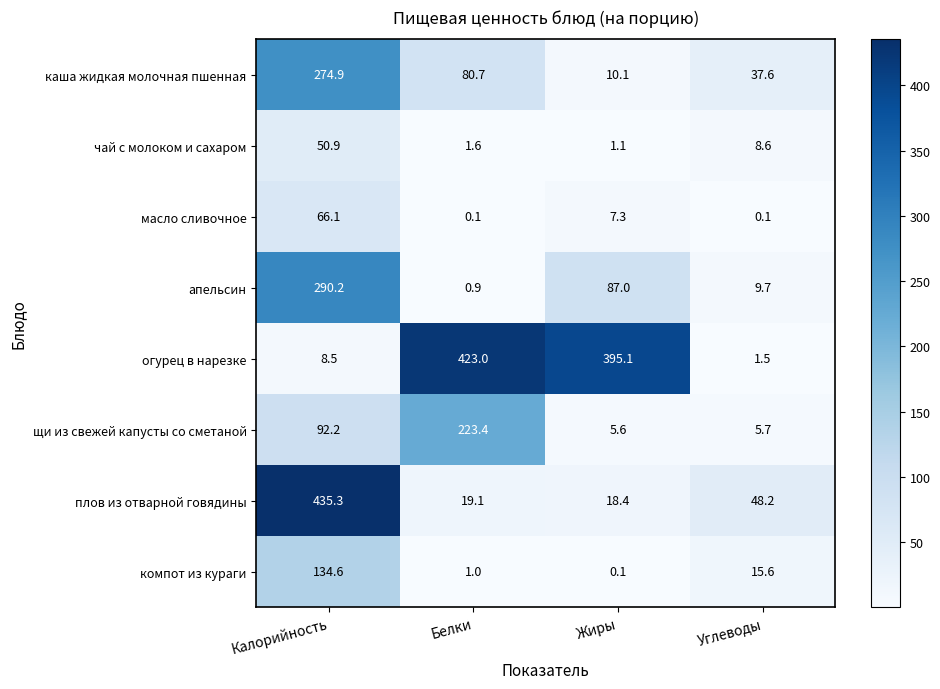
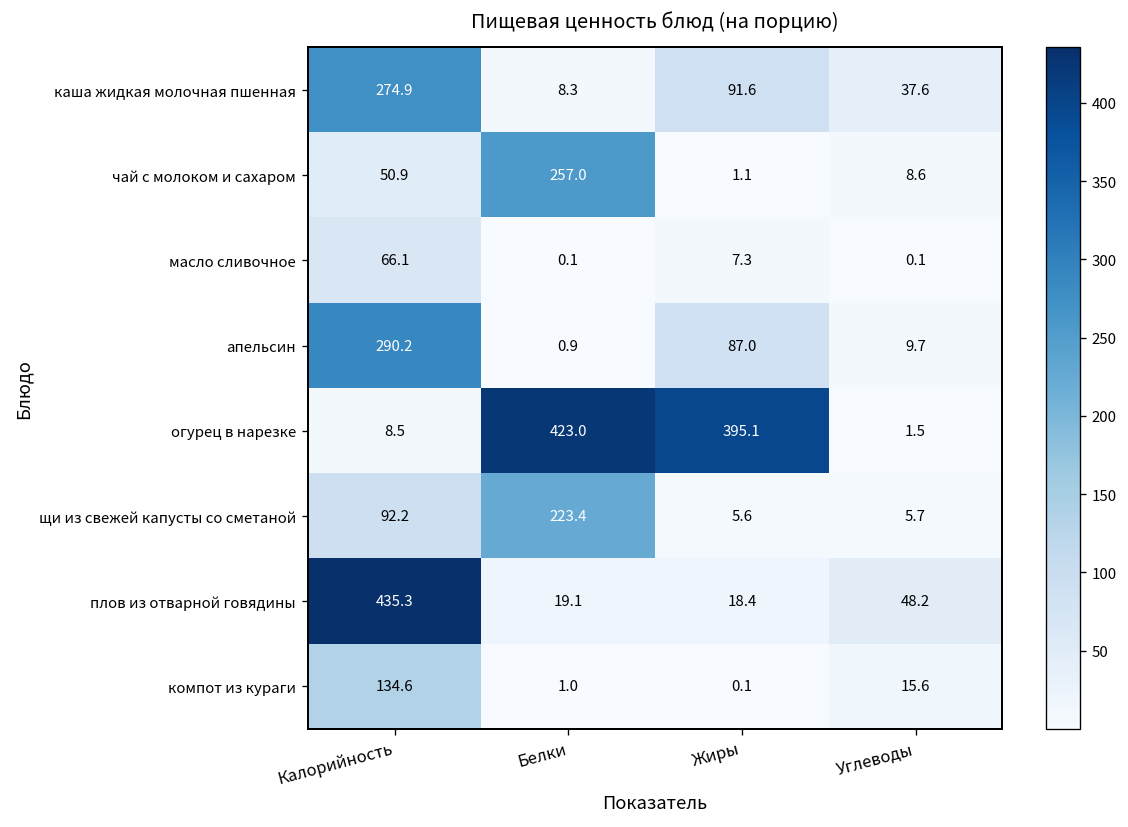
  {
    "каша жидкая молочная пшенная": {
      "Калорийность": 274.9,
-     "Белки": 80.7,
-     "Жиры": 10.1,
+     "Белки": 8.3,
+     "Жиры": 91.6,
      "Углеводы": 37.6
    },
    "чай с молоком и сахаром": {
      "Калорийность": 50.9,
-     "Белки": 1.6,
+     "Белки": 257.0,
      "Жиры": 1.1,
      "Углеводы": 8.6
    },
    "масло сливочное": {
      "Калорийность": 66.1,
      "Белки": 0.1,
      "Жиры": 7.3,
      "Углеводы": 0.1
    },
    "апельсин": {
      "Калорийность": 290.2,
      "Белки": 0.9,
      "Жиры": 87.0,
      "Углеводы": 9.7
    },
    "огурец в нарезке": {
      "Калорийность": 8.5,
      "Белки": 423.0,
      "Жиры": 395.1,
      "Углеводы": 1.5
    },
    "щи из свежей капусты со сметаной": {
      "Калорийность": 92.2,
      "Белки": 223.4,
      "Жиры": 5.6,
      "Углеводы": 5.7
    },
    "плов из отварной говядины": {
      "Калорийность": 435.3,
      "Белки": 19.1,
      "Жиры": 18.4,
      "Углеводы": 48.2
    },
    "компот из кураги": {
      "Калорийность": 134.6,
      "Белки": 1.0,
      "Жиры": 0.1,
      "Углеводы": 15.6
    }
  }
